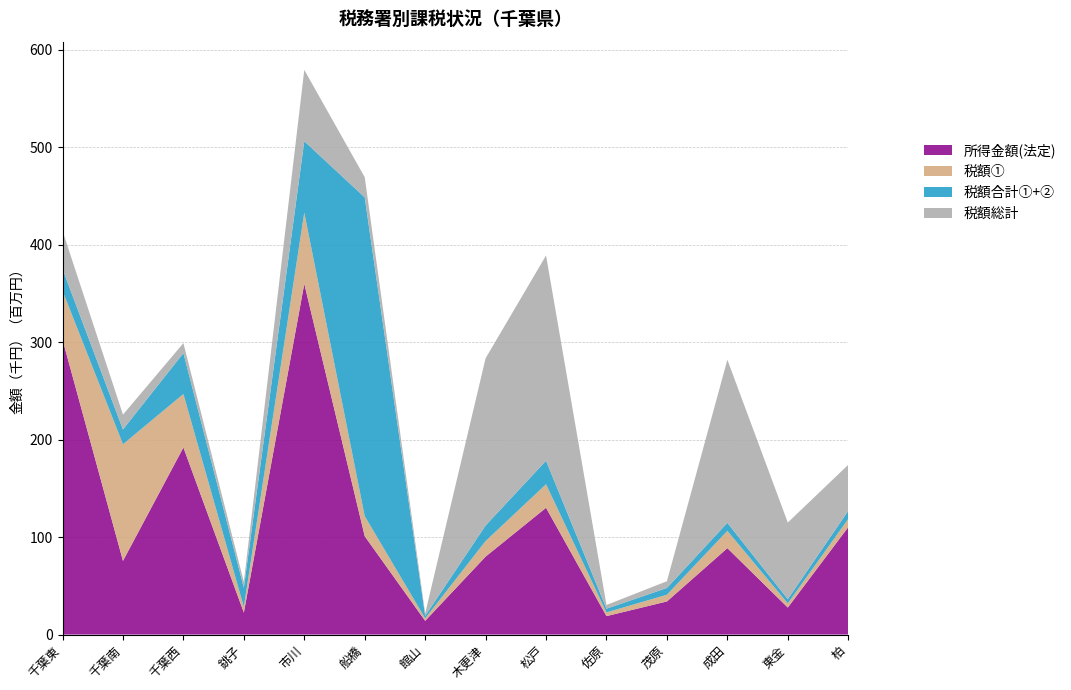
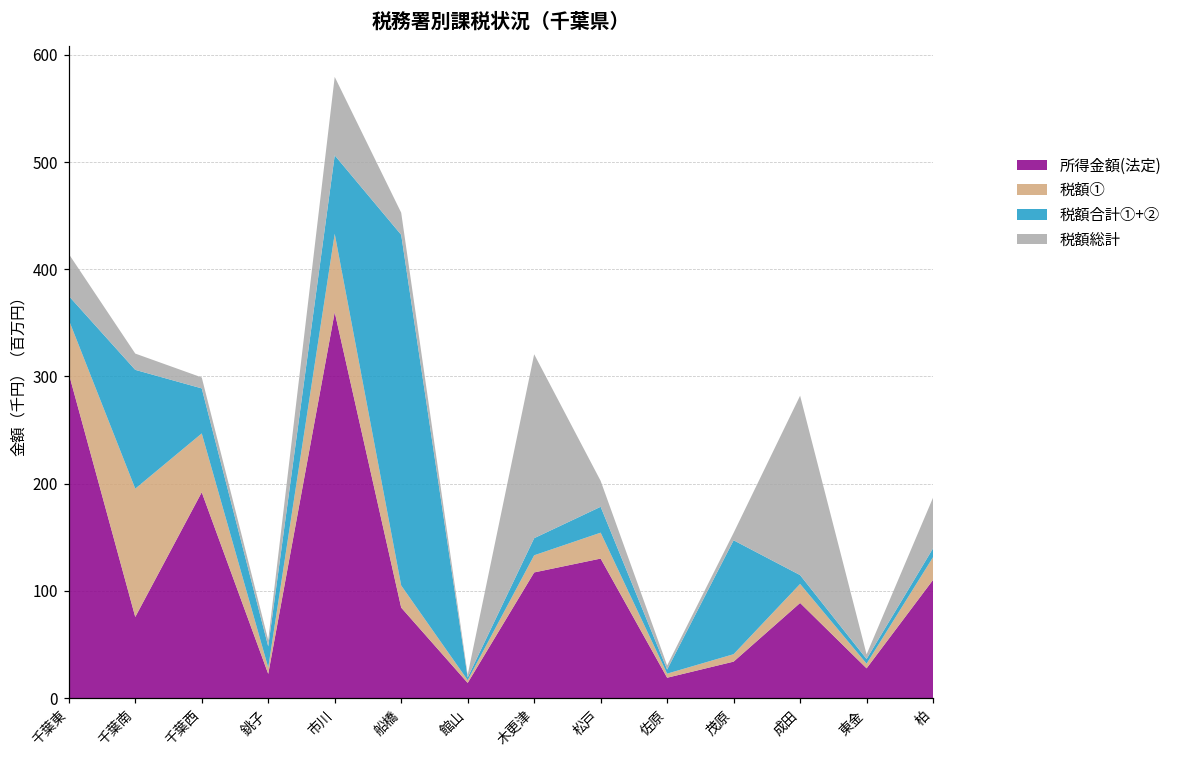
  {
    "所得金額(法定)": {
      "千葉東": 300,
      "千葉南": 80,
      "千葉西": 190,
      "銚子": 20,
      "市川": 360,
-     "船橋": 100,
-     "木更津": 80,
+     "船橋": 80,
+     "木更津": 120,
      "松戸": 130,
      "佐原": 20,
      "茂原": 30,
      "成田": 90,
      "東金": 30,
      "柏": 110
    },
    "税額①": {
      "千葉東": 50,
      "千葉南": 120,
      "千葉西": 50,
      "銚子": 10,
      "市川": 70,
      "船橋": 20,
      "木更津": 20,
      "松戸": 20,
      "佐原": 0,
      "茂原": 10,
      "成田": 20,
      "東金": 0,
-     "柏": 10
+     "柏": 20
    },
    "税額合計①+②": {
      "千葉東": 20,
-     "千葉南": 20,
+     "千葉南": 110,
      "千葉西": 40,
      "銚子": 20,
      "市川": 70,
      "船橋": 330,
      "木更津": 20,
      "松戸": 20,
      "佐原": 0,
-     "茂原": 10,
+     "茂原": 110,
      "成田": 10,
      "東金": 0,
      "柏": 10
    },
    "税額総計": {
      "千葉東": 40,
      "千葉南": 20,
      "千葉西": 10,
      "銚子": 10,
      "市川": 70,
      "船橋": 20,
      "木更津": 170,
-     "松戸": 210,
+     "松戸": 20,
      "佐原": 0,
      "茂原": 10,
      "成田": 170,
-     "東金": 80,
+     "東金": 0,
      "柏": 50
    }
  }
